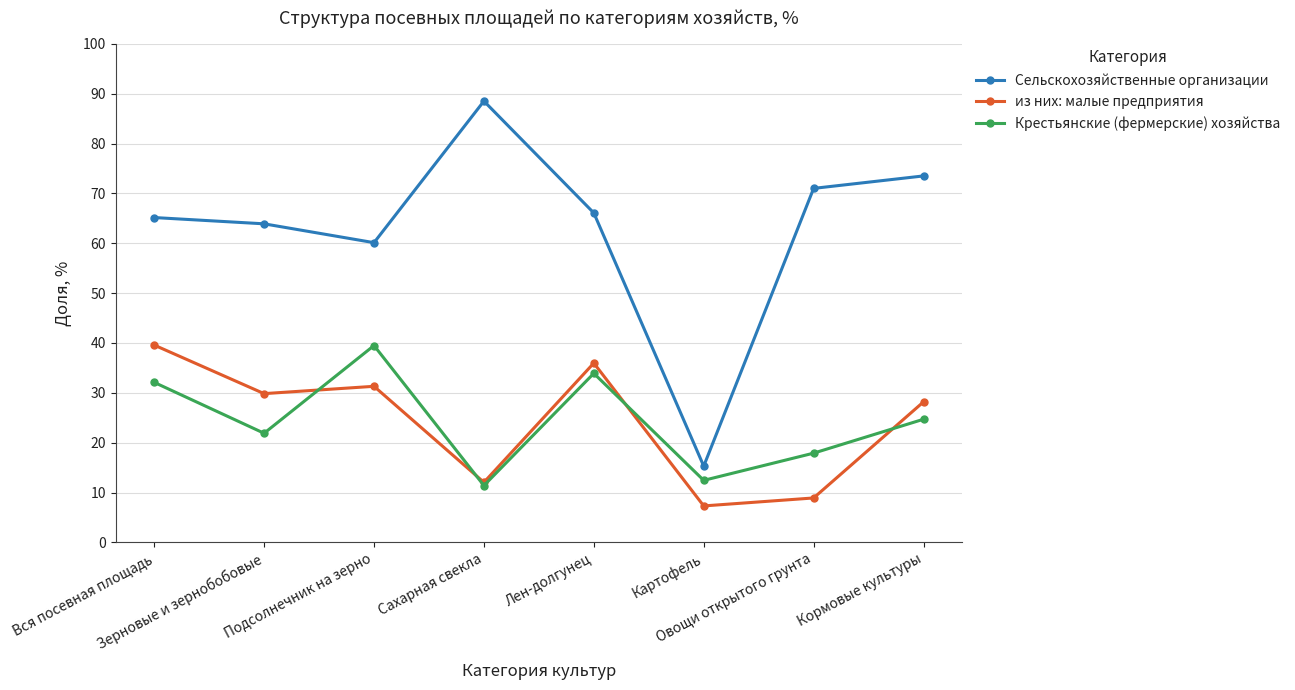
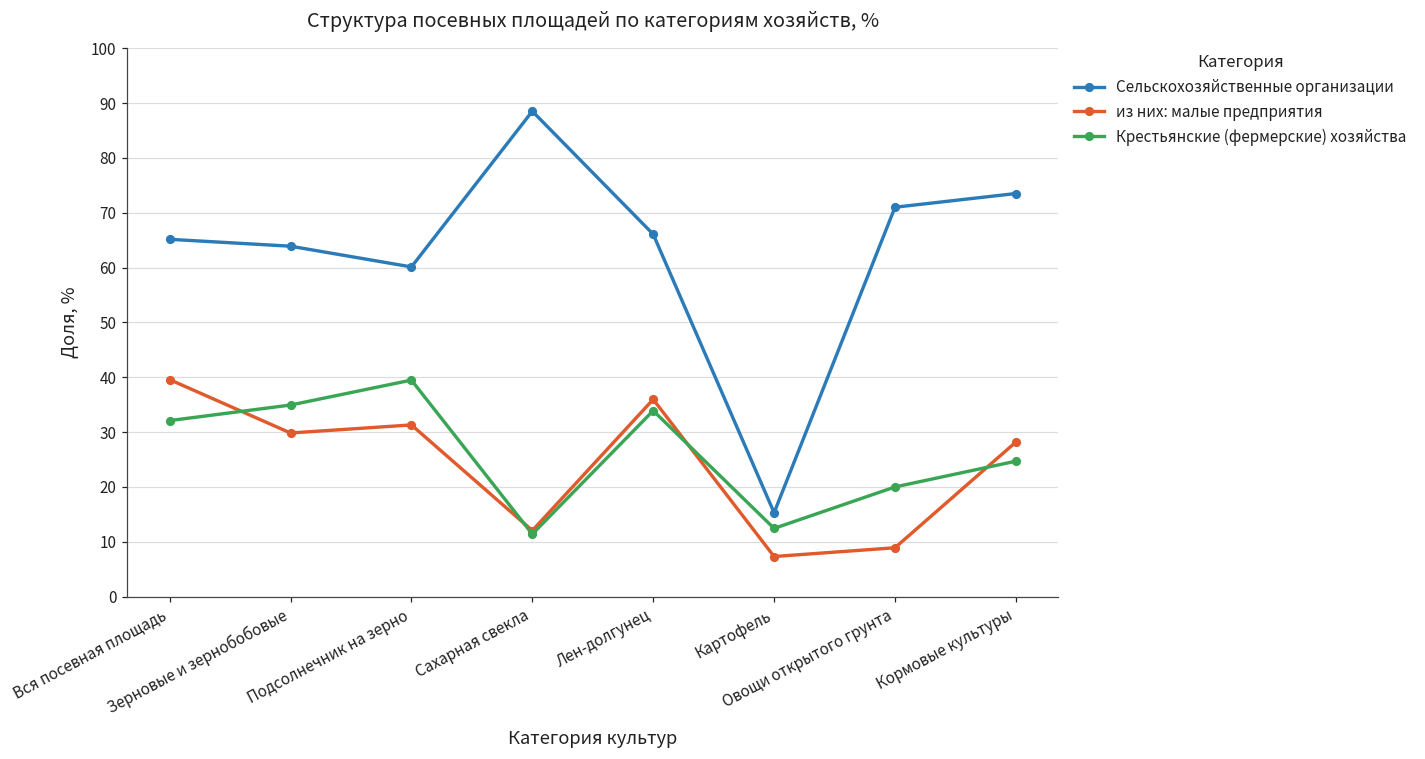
  {
    "Сельскохозяйственные организации": {
      "Вся посевная площадь": 65,
      "Зерновые и зернобобовые": 64,
      "Подсолнечник на зерно": 60,
      "Сахарная свекла": 89,
      "Лен-долгунец": 66,
      "Картофель": 15,
      "Овощи открытого грунта": 71,
      "Кормовые культуры": 74
    },
    "из них: малые предприятия": {
      "Вся посевная площадь": 40,
      "Зерновые и зернобобовые": 30,
      "Подсолнечник на зерно": 31,
      "Сахарная свекла": 12,
      "Лен-долгунец": 36,
      "Картофель": 7,
      "Овощи открытого грунта": 9,
      "Кормовые культуры": 28
    },
    "Крестьянские (фермерские) хозяйства": {
      "Вся посевная площадь": 32,
-     "Зерновые и зернобобовые": 22,
+     "Зерновые и зернобобовые": 35,
      "Подсолнечник на зерно": 39,
      "Сахарная свекла": 11,
      "Лен-долгунец": 34,
      "Картофель": 12,
-     "Овощи открытого грунта": 18,
+     "Овощи открытого грунта": 20,
      "Кормовые культуры": 25
    }
  }
